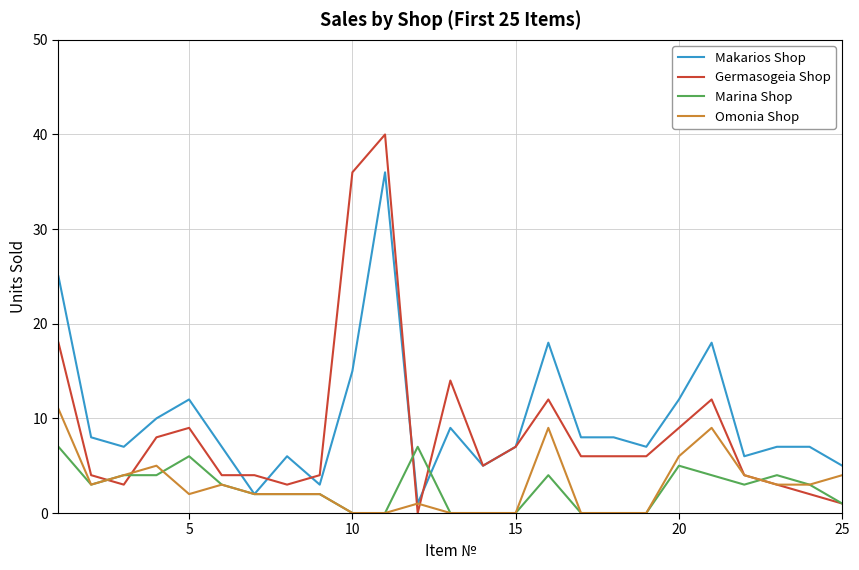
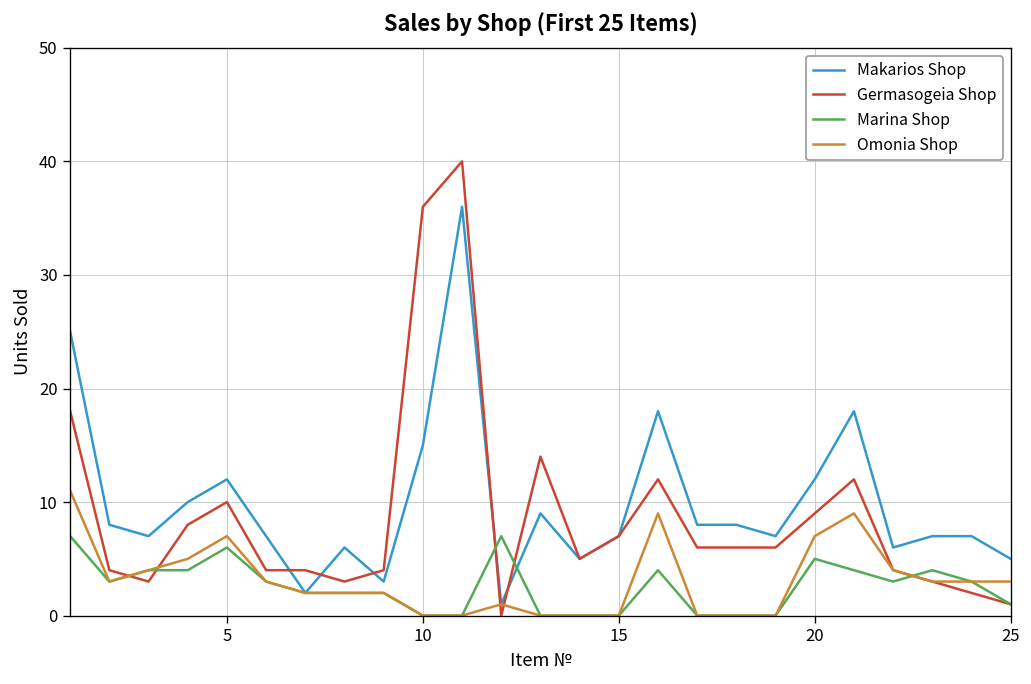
  {
    "Makarios Shop": {
      "5": 12,
      "10": 15,
      "20": 12,
      "25": 5
    },
    "Germasogeia Shop": {
-     "5": 9,
+     "5": 10,
      "10": 36,
      "20": 9
    },
    "Marina Shop": {
      "5": 6,
      "20": 5
    },
    "Omonia Shop": {
-     "5": 2,
-     "20": 6,
-     "25": 4
+     "5": 7,
+     "20": 7,
+     "25": 3
    }
  }
